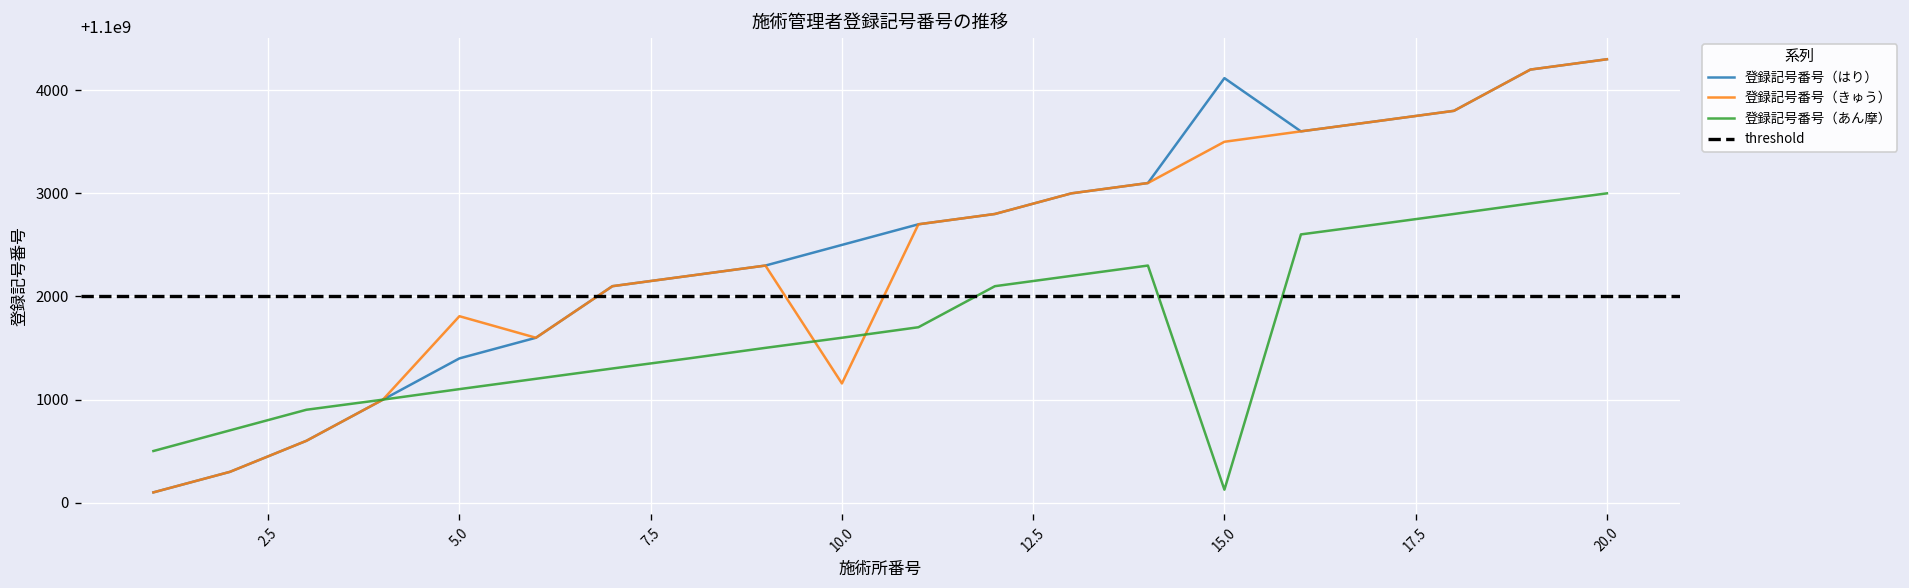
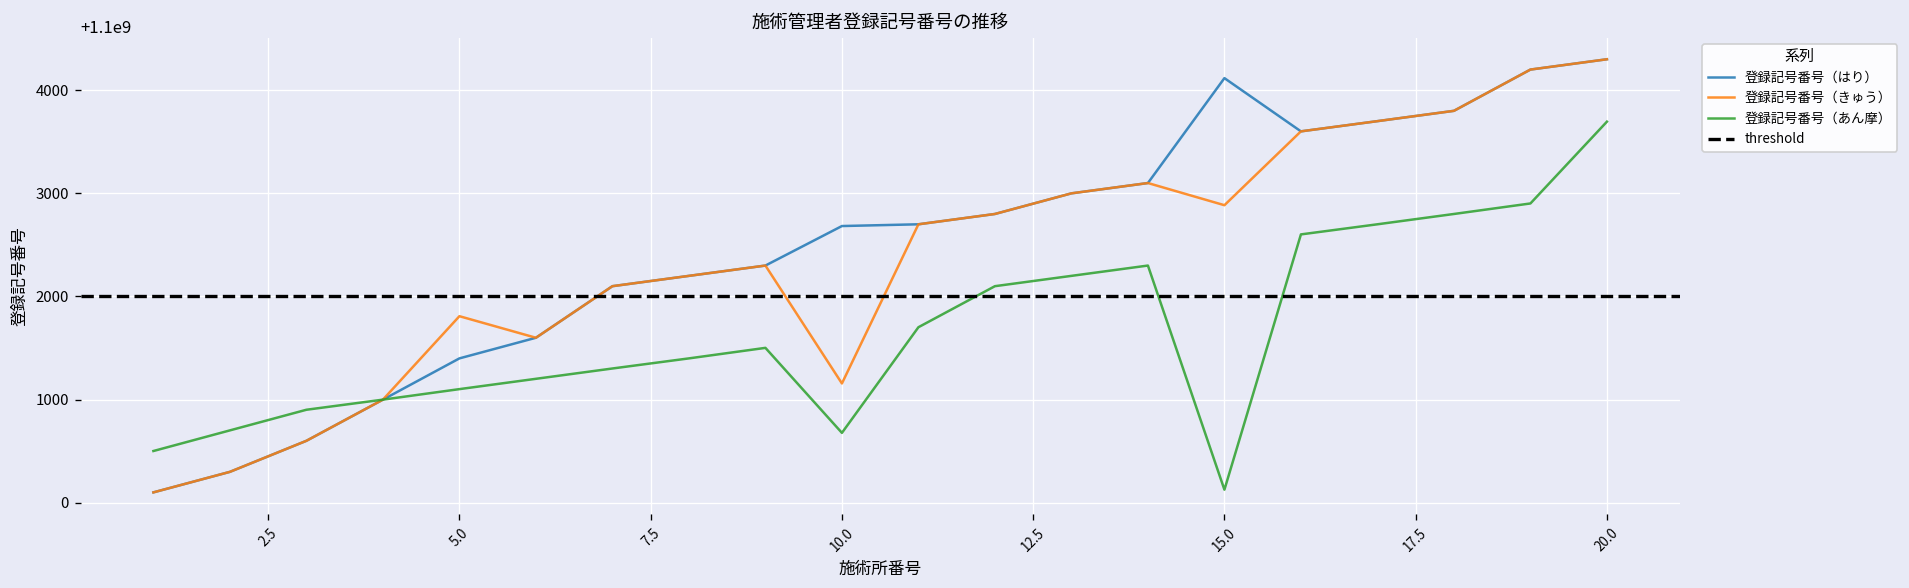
  {
    "登録記号番号（はり）": {
      "5.0": 1100001400,
-     "10.0": 1100002500,
+     "10.0": 1100002700,
      "15.0": 1100004100
    },
    "登録記号番号（きゅう）": {
      "5.0": 1100001800,
      "10.0": 1100001200,
-     "15.0": 1100003500
+     "15.0": 1100002900
    },
    "登録記号番号（あん摩）": {
      "5.0": 1100001100,
-     "10.0": 1100001600,
+     "10.0": 1100000700,
      "15.0": 1100000100,
-     "20.0": 1100003000
+     "20.0": 1100003700
    }
  }
